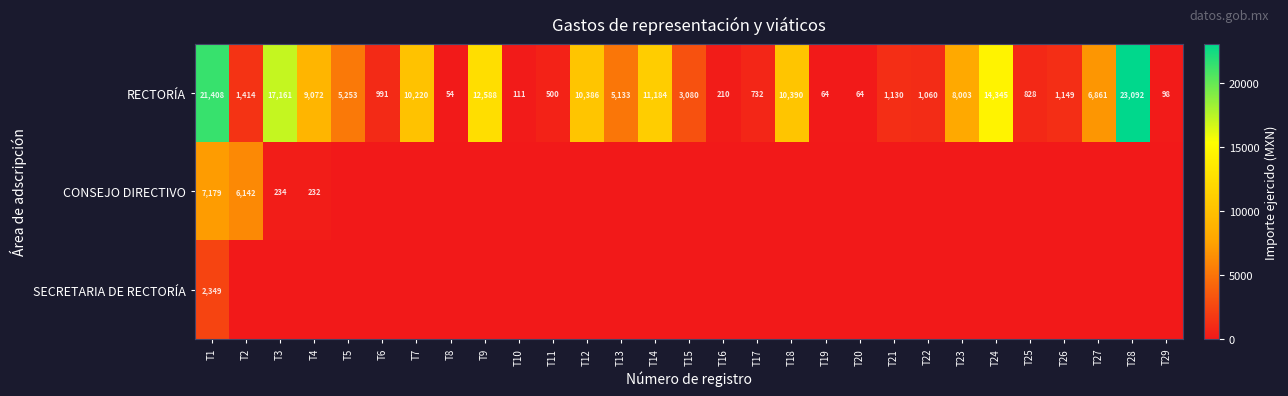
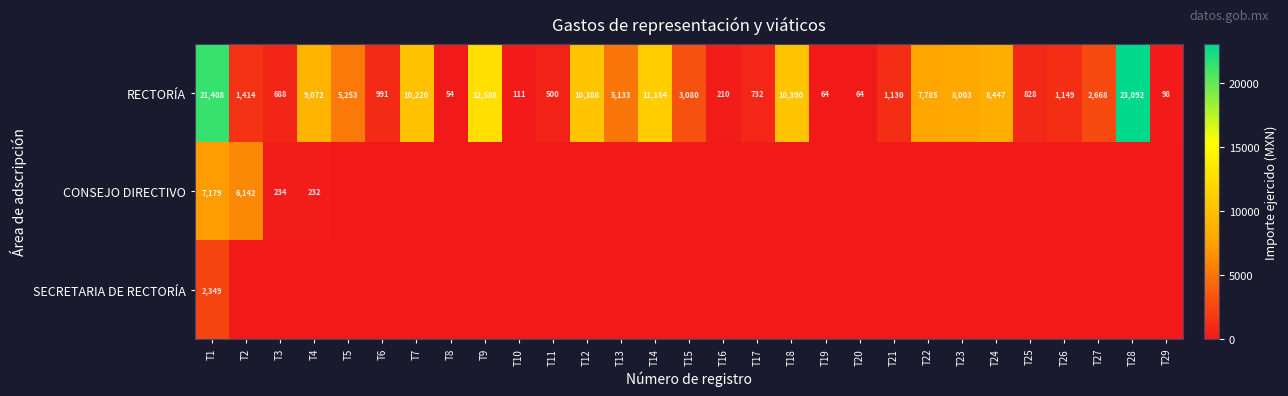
  {
    "RECTORÍA": {
      "T1": "21,408",
      "T2": "1,414",
-     "T3": "17,161",
+     "T3": "688",
      "T4": "9,072",
      "T5": "5,253",
      "T6": "991",
      "T7": "10,220",
      "T8": "54",
      "T9": "12,588",
      "T10": "111",
      "T11": "500",
      "T12": "10,386",
      "T13": "5,133",
      "T14": "11,184",
      "T15": "3,080",
      "T16": "210",
      "T17": "732",
      "T18": "10,390",
      "T19": "64",
      "T20": "64",
      "T21": "1,130",
-     "T22": "1,060",
+     "T22": "7,785",
      "T23": "8,003",
-     "T24": "14,345",
+     "T24": "8,447",
      "T25": "828",
      "T26": "1,149",
-     "T27": "6,861",
+     "T27": "2,668",
      "T28": "23,092",
      "T29": "98"
    },
    "CONSEJO DIRECTIVO": {
      "T1": "7,179",
      "T2": "6,142",
      "T3": "234",
      "T4": "232"
    },
    "SECRETARIA DE RECTORÍA": {
      "T1": "2,349"
    }
  }
